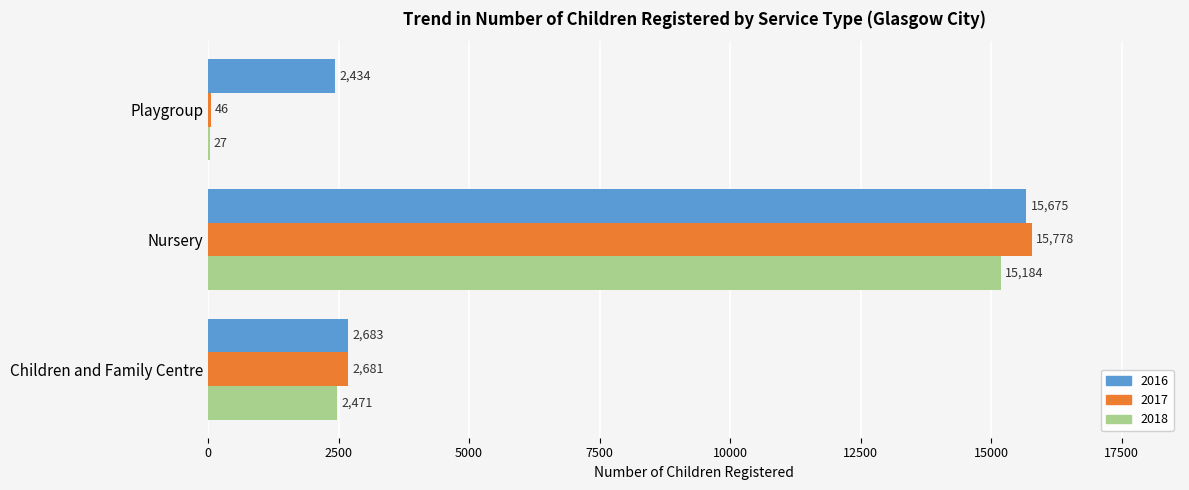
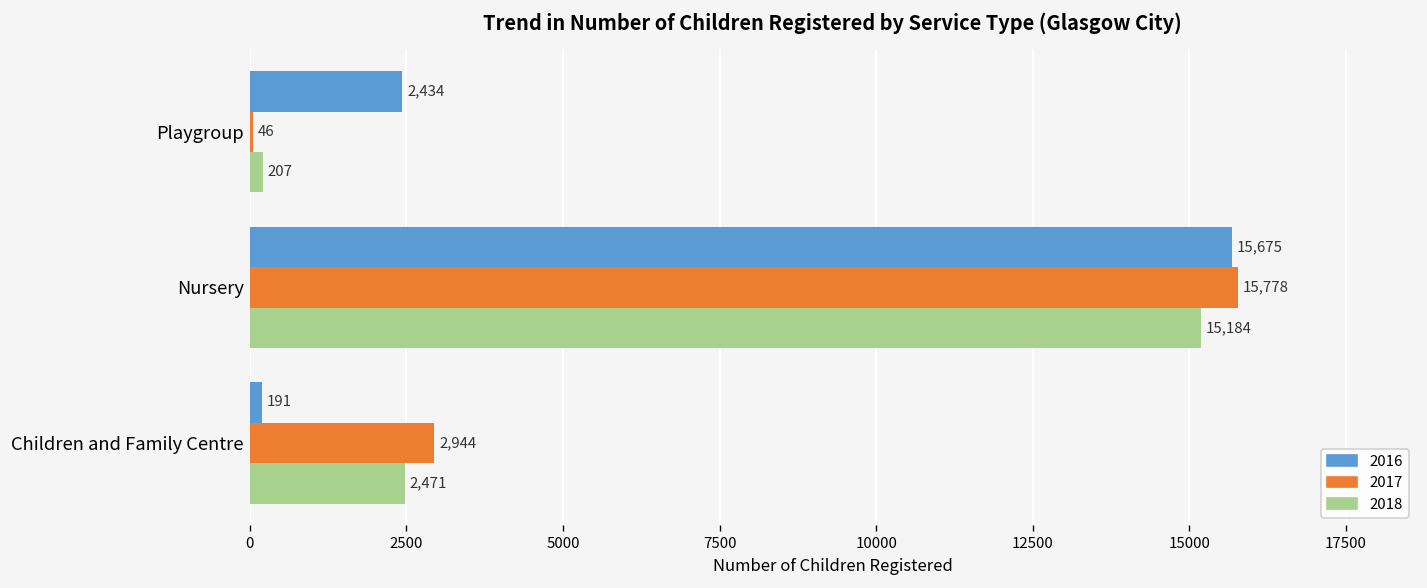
  {
    "2016": {
      "Playgroup": "2,434",
      "Nursery": "15,675",
-     "Children and Family Centre": "2,683"
+     "Children and Family Centre": "191"
    },
    "2017": {
      "Playgroup": "46",
      "Nursery": "15,778",
-     "Children and Family Centre": "2,681"
+     "Children and Family Centre": "2,944"
    },
    "2018": {
-     "Playgroup": "27",
+     "Playgroup": "207",
      "Nursery": "15,184",
      "Children and Family Centre": "2,471"
    }
  }
